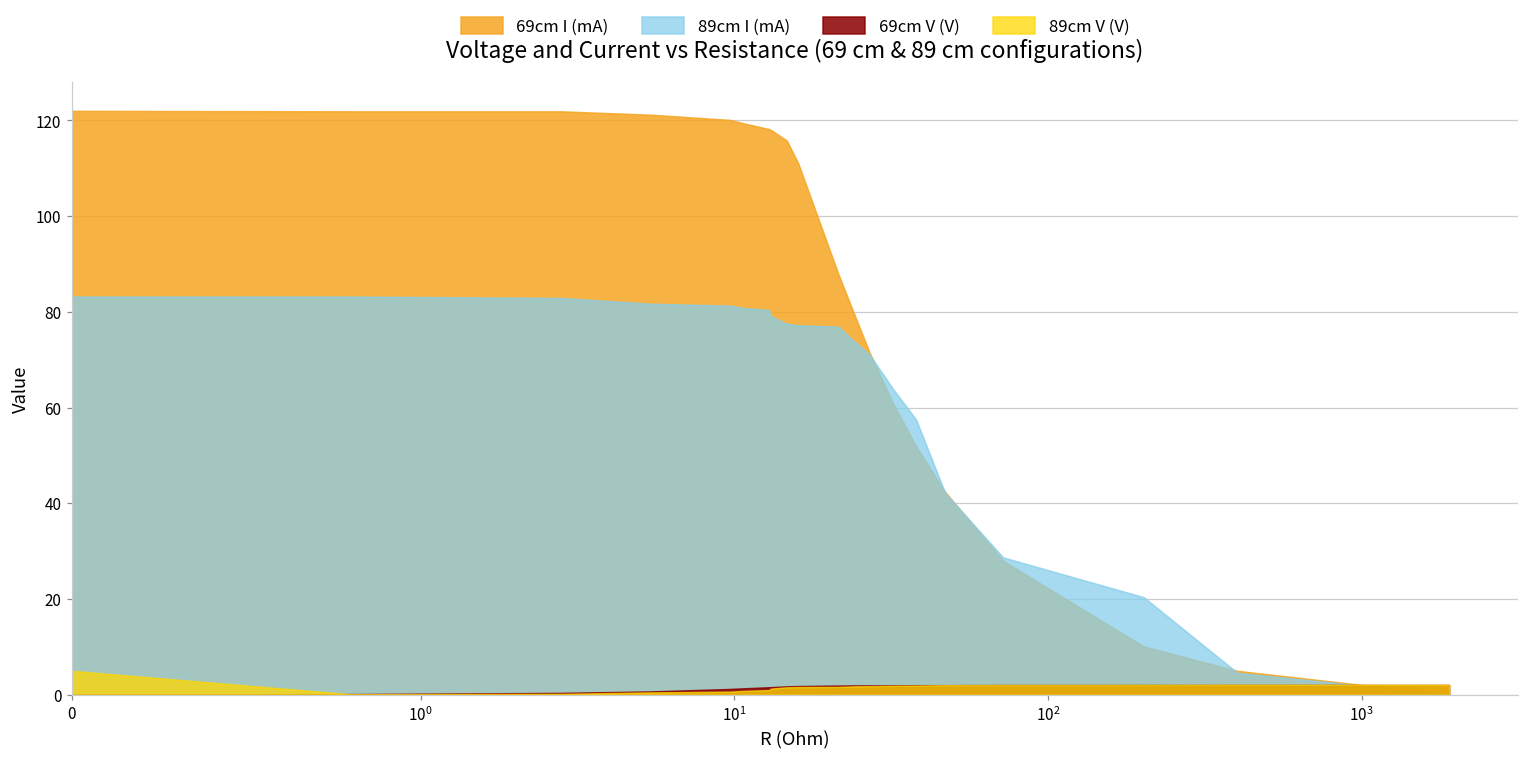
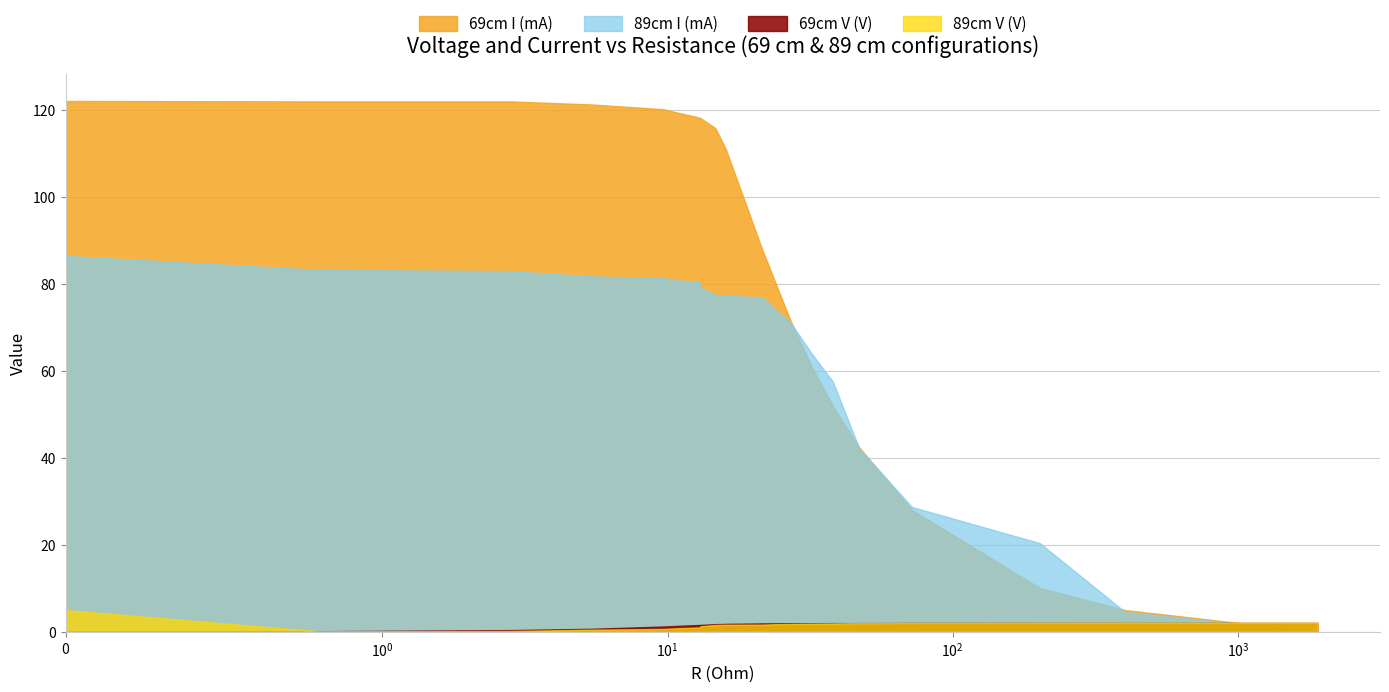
  {
    "69cm I (mA)": {
      "0": 122
    },
    "89cm I (mA)": {
-     "0": 83
+     "0": 86
    },
    "69cm V (V)": {
      "0": 0
    },
    "89cm V (V)": {
      "0": 5
    }
  }
